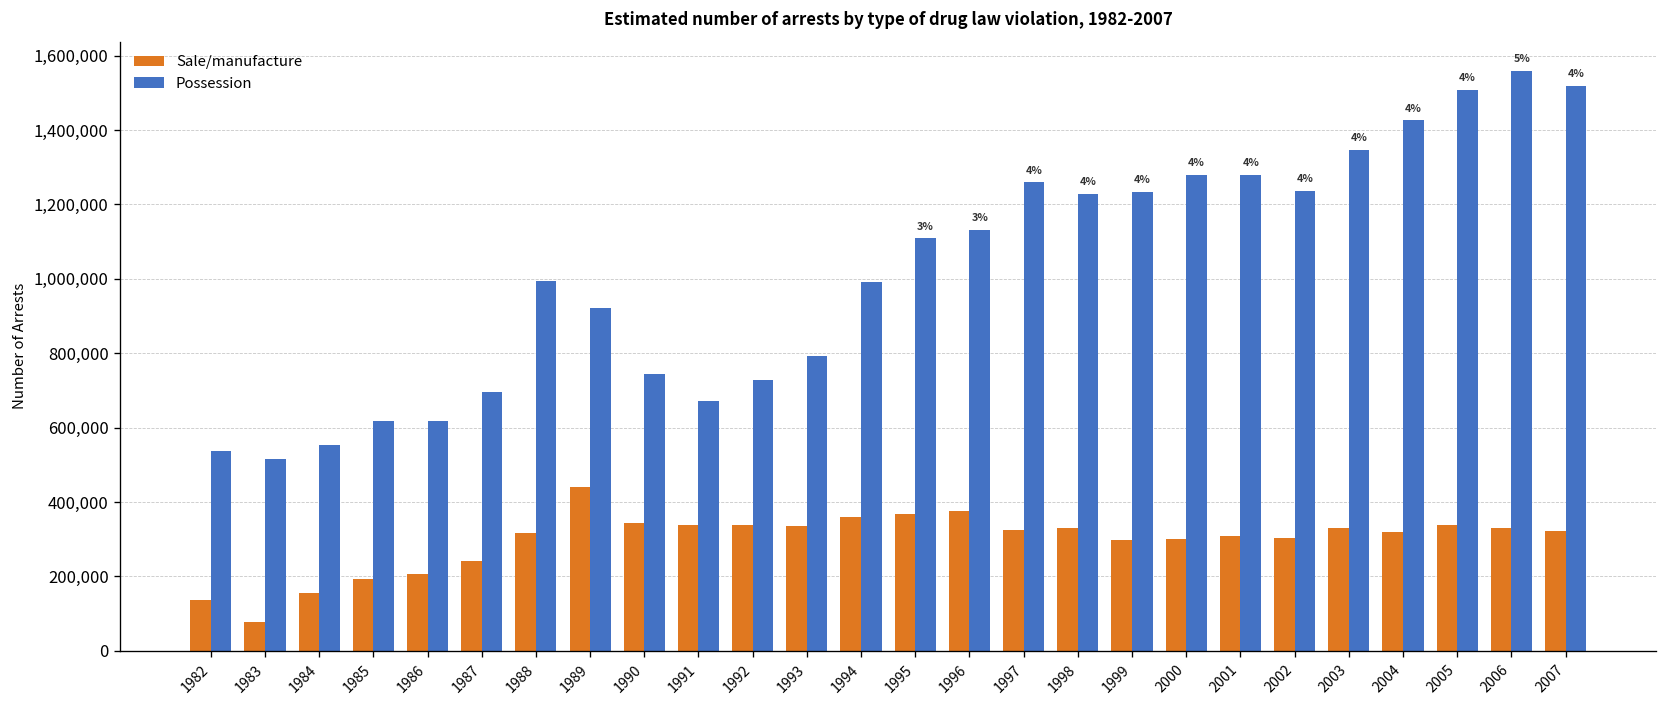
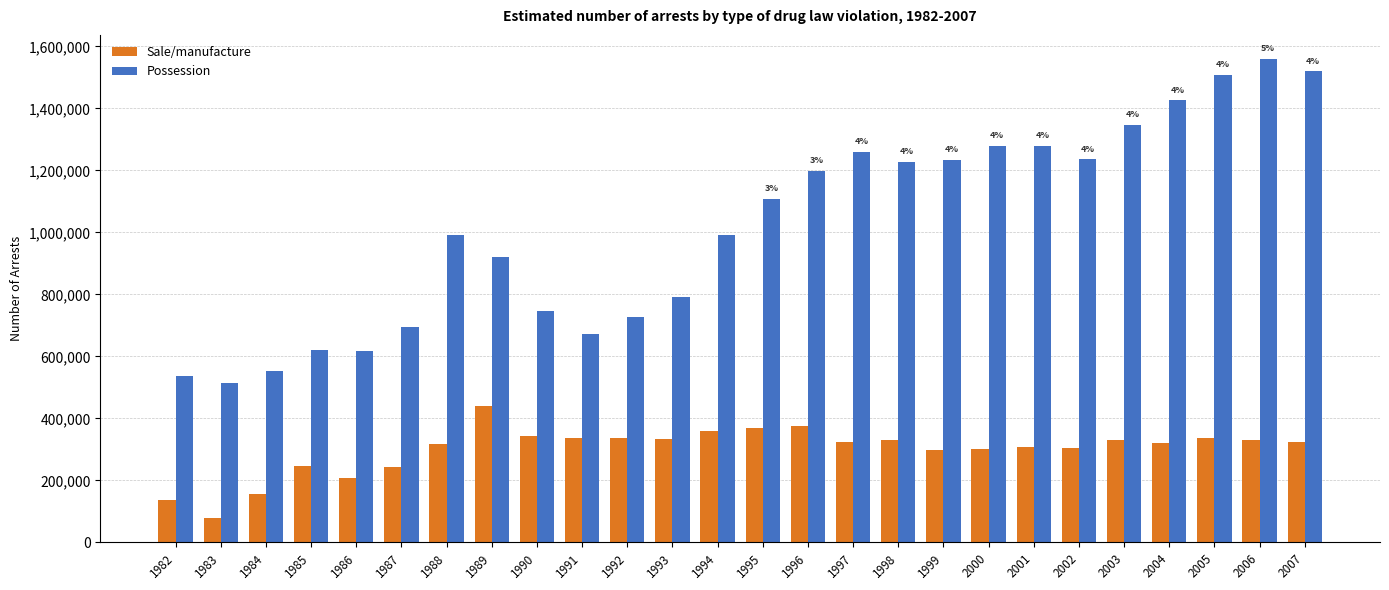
  {
    "Sale/manufacture": {
      "1982": "140,000",
      "1983": "80,000",
      "1984": "160,000",
-     "1985": "190,000",
+     "1985": "250,000",
      "1986": "210,000",
      "1987": "240,000",
      "1988": "320,000",
      "1989": "440,000",
      "1990": "340,000",
      "1991": "340,000",
      "1992": "340,000",
      "1993": "330,000",
      "1994": "360,000",
      "1995": "370,000",
      "1996": "380,000",
      "1997": "320,000",
      "1998": "330,000",
      "1999": "300,000",
      "2000": "300,000",
      "2001": "310,000",
      "2002": "300,000",
      "2003": "330,000",
      "2004": "320,000",
      "2005": "340,000",
      "2006": "330,000",
      "2007": "320,000"
    },
    "Possession": {
      "1982": "540,000",
      "1983": "520,000",
      "1984": "550,000",
      "1985": "620,000",
      "1986": "620,000",
      "1987": "700,000",
      "1988": "990,000",
      "1989": "920,000",
      "1990": "750,000",
      "1991": "670,000",
      "1992": "730,000",
      "1993": "790,000",
      "1994": "990,000",
-     "1996": "1,130,000"
+     "1996": "1,200,000"
    }
  }
